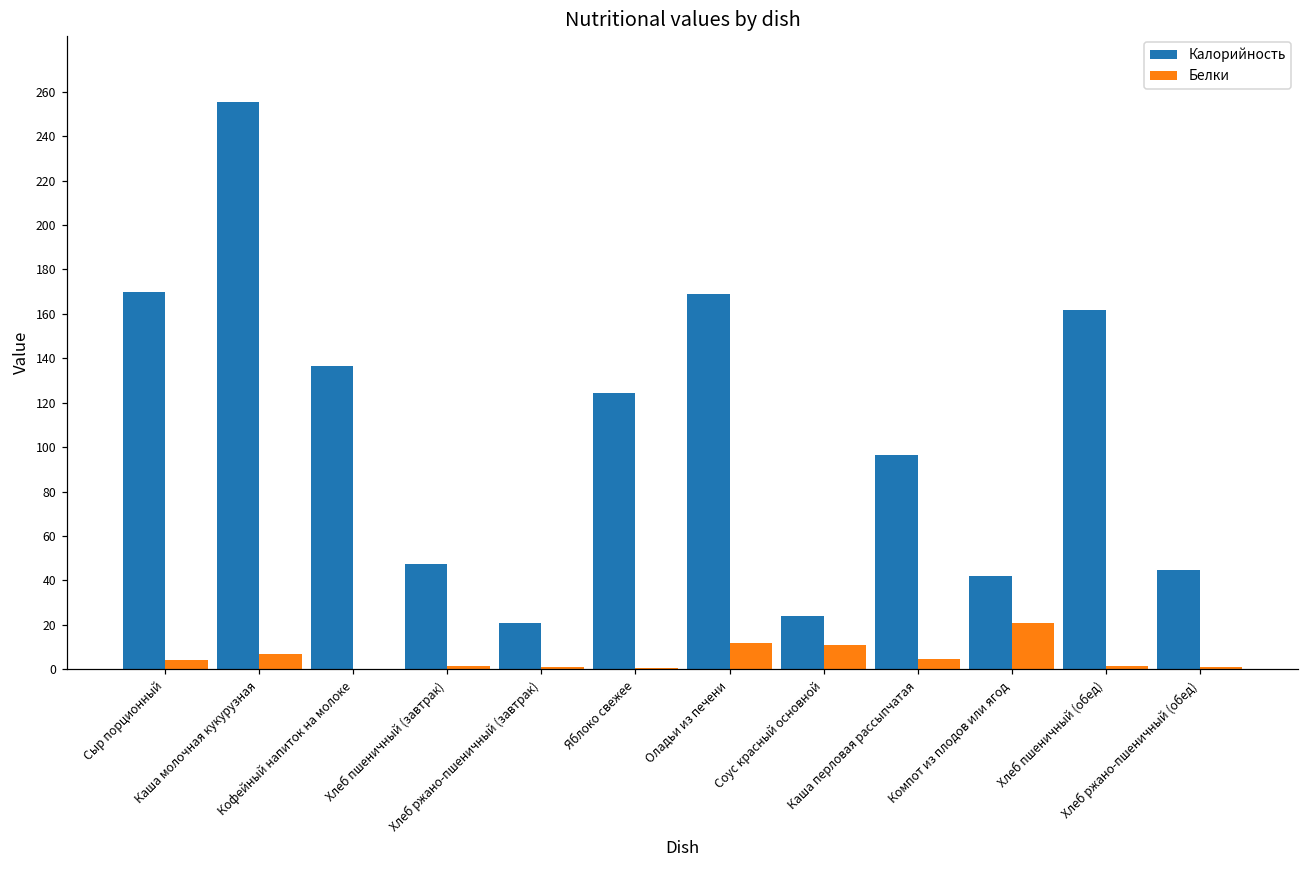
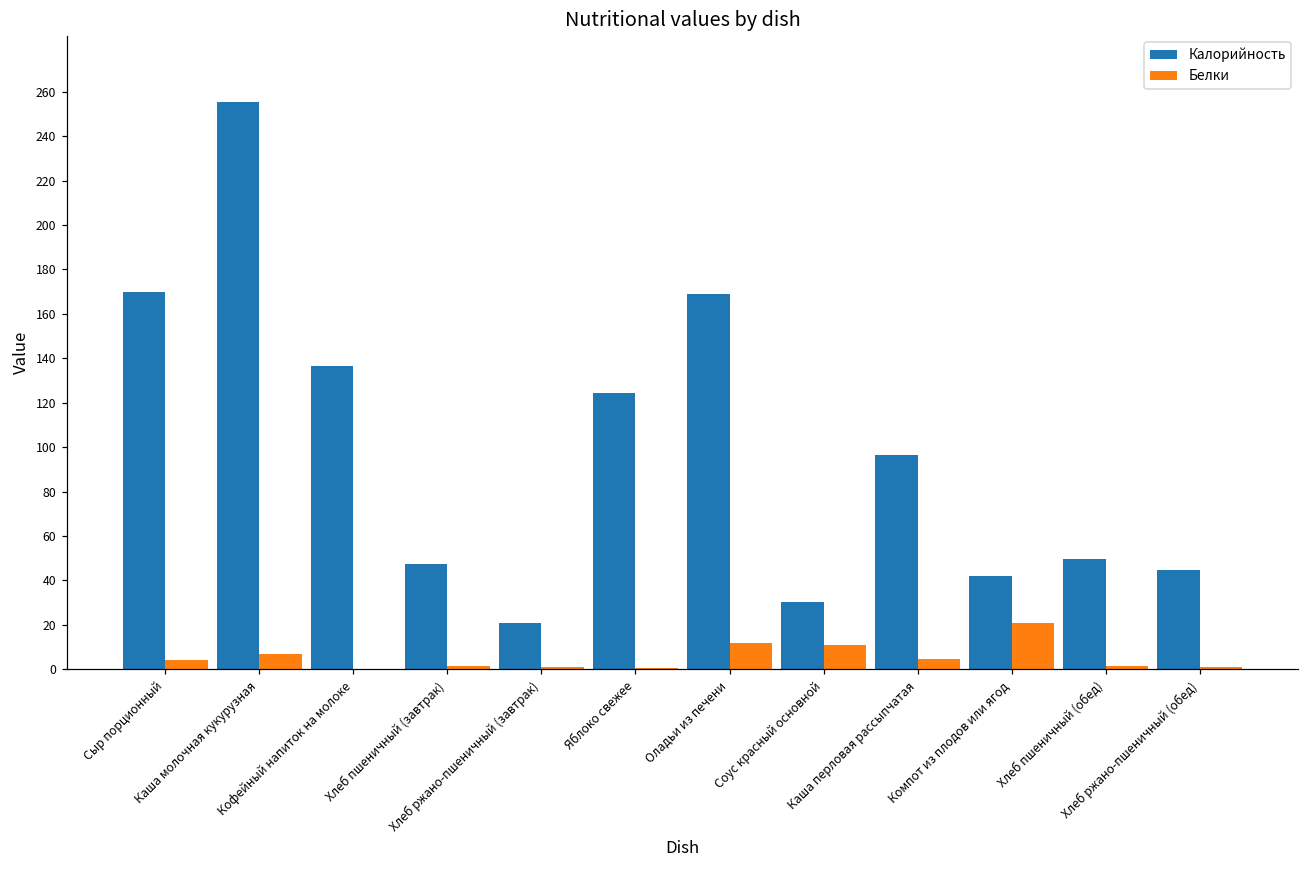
  {
    "Калорийность": {
      "Сыр порционный": 170,
      "Каша молочная кукурузная": 255,
      "Кофейный напиток на молоке": 136,
      "Хлеб пшеничный (завтрак)": 47,
      "Хлеб ржано-пшеничный (завтрак)": 21,
      "Яблоко свежее": 124,
      "Оладьи из печени": 169,
-     "Соус красный основной": 24,
+     "Соус красный основной": 30,
      "Каша перловая рассыпчатая": 97,
      "Компот из плодов или ягод": 42,
-     "Хлеб пшеничный (обед)": 162,
+     "Хлеб пшеничный (обед)": 50,
      "Хлеб ржано-пшеничный (обед)": 45
    },
    "Белки": {
      "Сыр порционный": 4,
      "Каша молочная кукурузная": 7,
      "Хлеб пшеничный (завтрак)": 2,
      "Оладьи из печени": 12,
      "Соус красный основной": 11,
      "Каша перловая рассыпчатая": 5,
      "Компот из плодов или ягод": 21,
      "Хлеб пшеничный (обед)": 2
    }
  }
